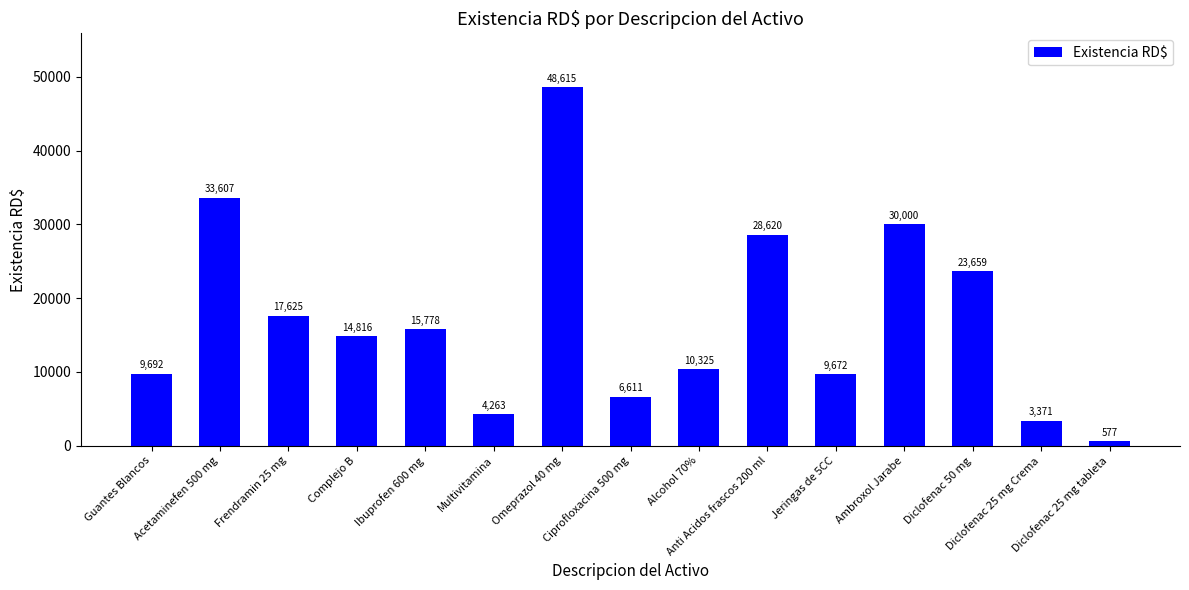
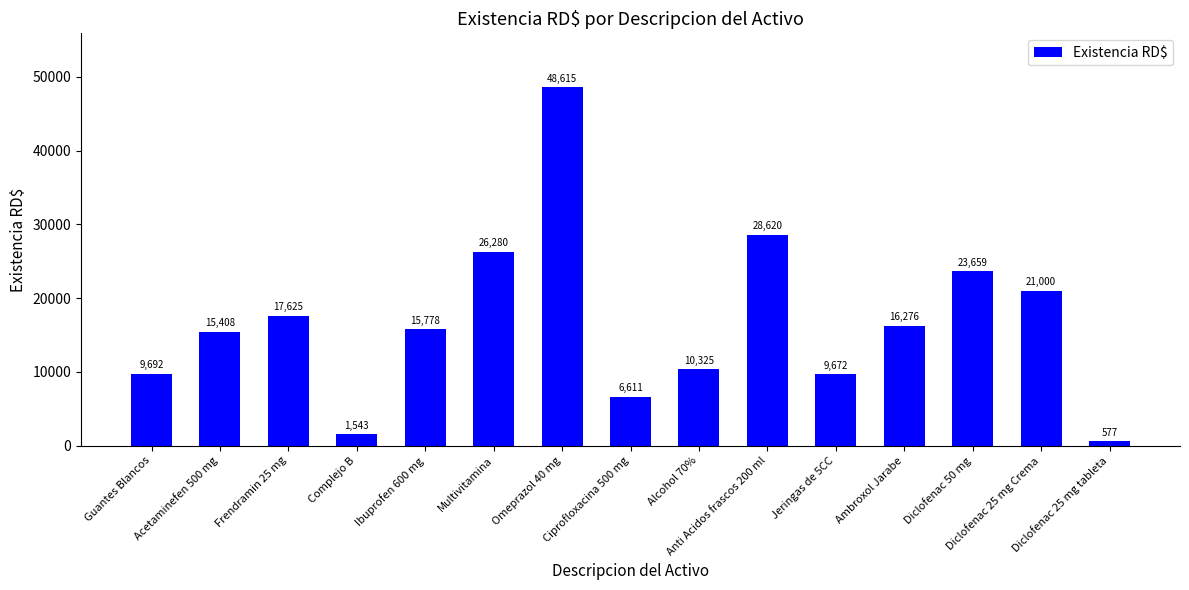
  {
    "Guantes Blancos": "9,692",
-   "Acetaminefen 500 mg": "33,607",
+   "Acetaminefen 500 mg": "15,408",
    "Frendramin 25 mg": "17,625",
-   "Complejo B": "14,816",
+   "Complejo B": "1,543",
    "Ibuprofen 600 mg": "15,778",
-   "Multivitamina": "4,263",
+   "Multivitamina": "26,280",
    "Omeprazol 40 mg": "48,615",
    "Ciprofloxacina 500 mg": "6,611",
    "Alcohol 70%": "10,325",
    "Anti Acidos frascos 200 ml": "28,620",
    "Jeringas de 5CC": "9,672",
-   "Ambroxol Jarabe": "30,000",
+   "Ambroxol Jarabe": "16,276",
    "Diclofenac 50 mg": "23,659",
-   "Diclofenac 25 mg Crema": "3,371",
+   "Diclofenac 25 mg Crema": "21,000",
    "Diclofenac 25 mg tableta": "577"
  }
